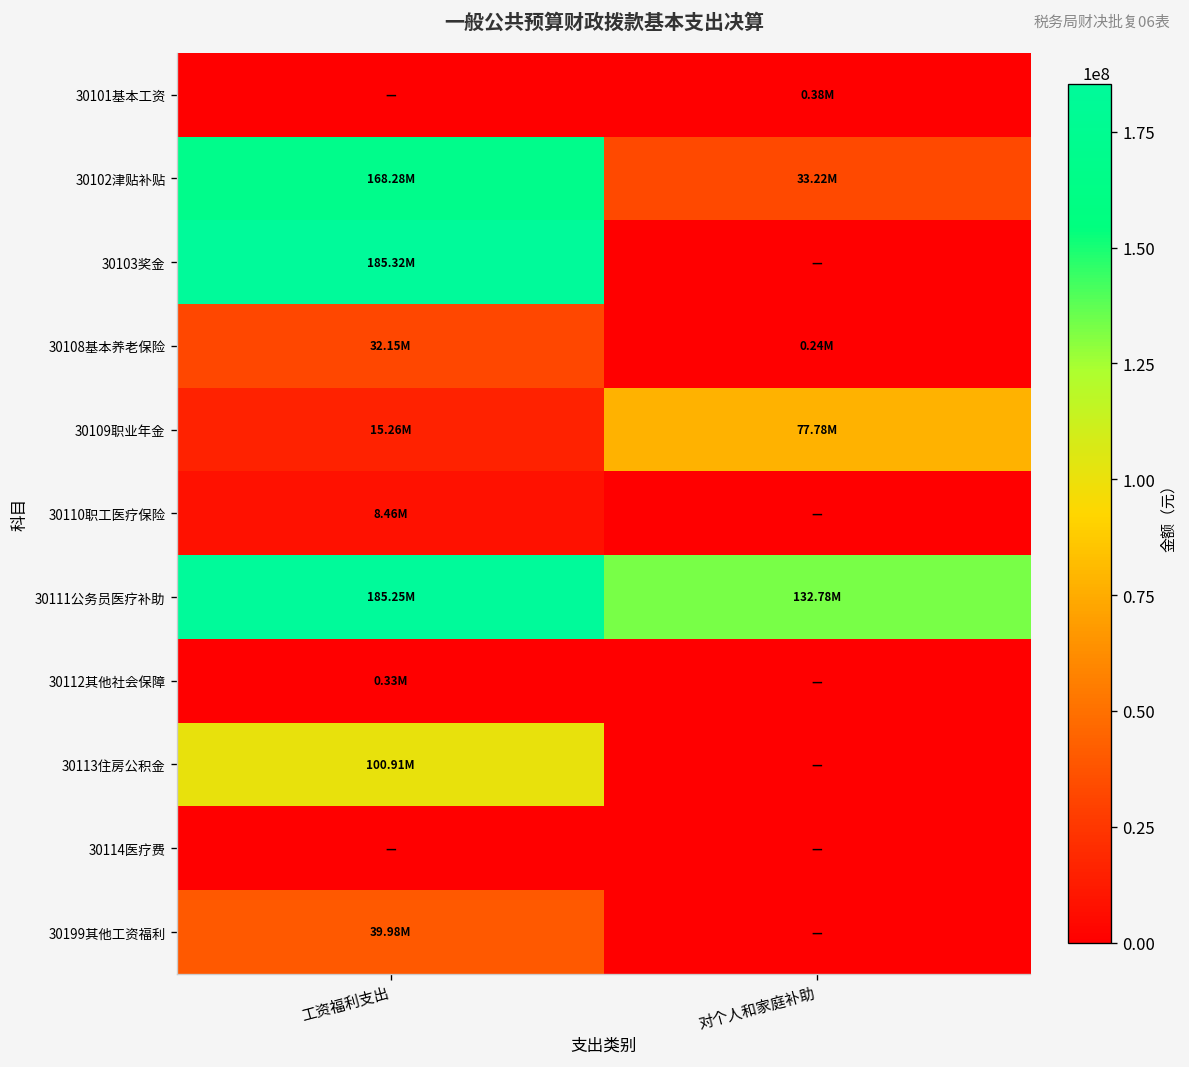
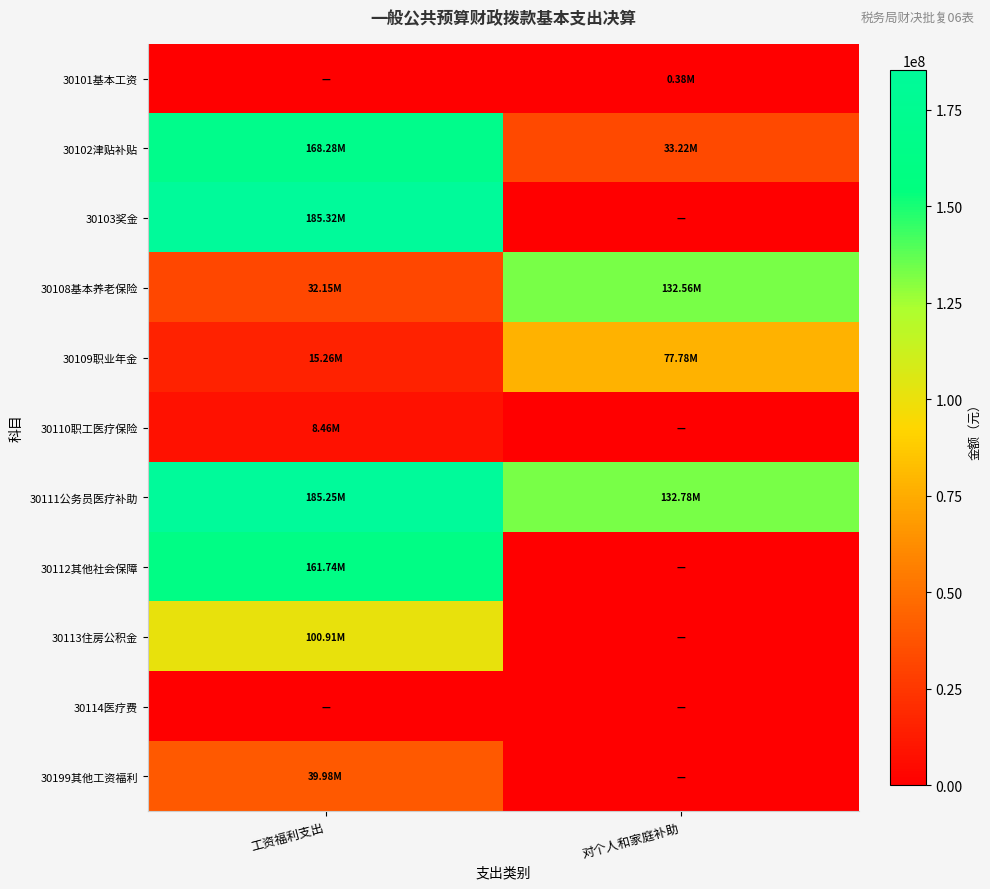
  {
    "30101基本工资": {
      "对个人和家庭补助": "0.38M"
    },
    "30102津贴补贴": {
      "工资福利支出": "168.28M",
      "对个人和家庭补助": "33.22M"
    },
    "30103奖金": {
      "工资福利支出": "185.32M"
    },
    "30108基本养老保险": {
      "工资福利支出": "32.15M",
-     "对个人和家庭补助": "0.24M"
+     "对个人和家庭补助": "132.56M"
    },
    "30109职业年金": {
      "工资福利支出": "15.26M",
      "对个人和家庭补助": "77.78M"
    },
    "30110职工医疗保险": {
      "工资福利支出": "8.46M"
    },
    "30111公务员医疗补助": {
      "工资福利支出": "185.25M",
      "对个人和家庭补助": "132.78M"
    },
    "30112其他社会保障": {
-     "工资福利支出": "0.33M"
+     "工资福利支出": "161.74M"
    },
    "30113住房公积金": {
      "工资福利支出": "100.91M"
    },
    "30199其他工资福利": {
      "工资福利支出": "39.98M"
    }
  }
